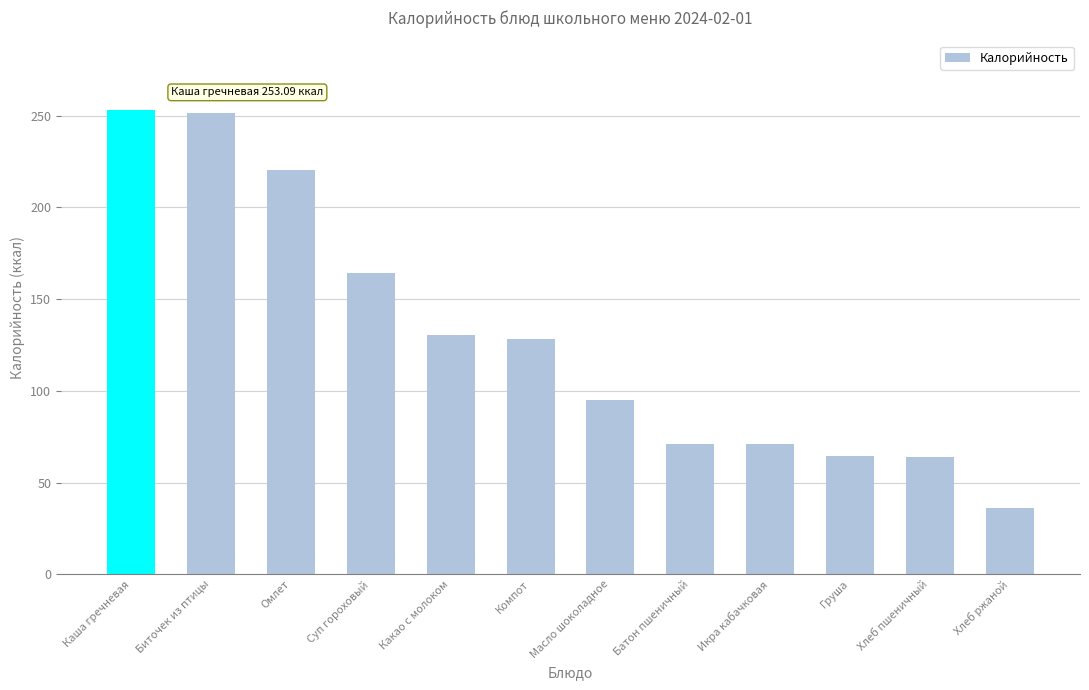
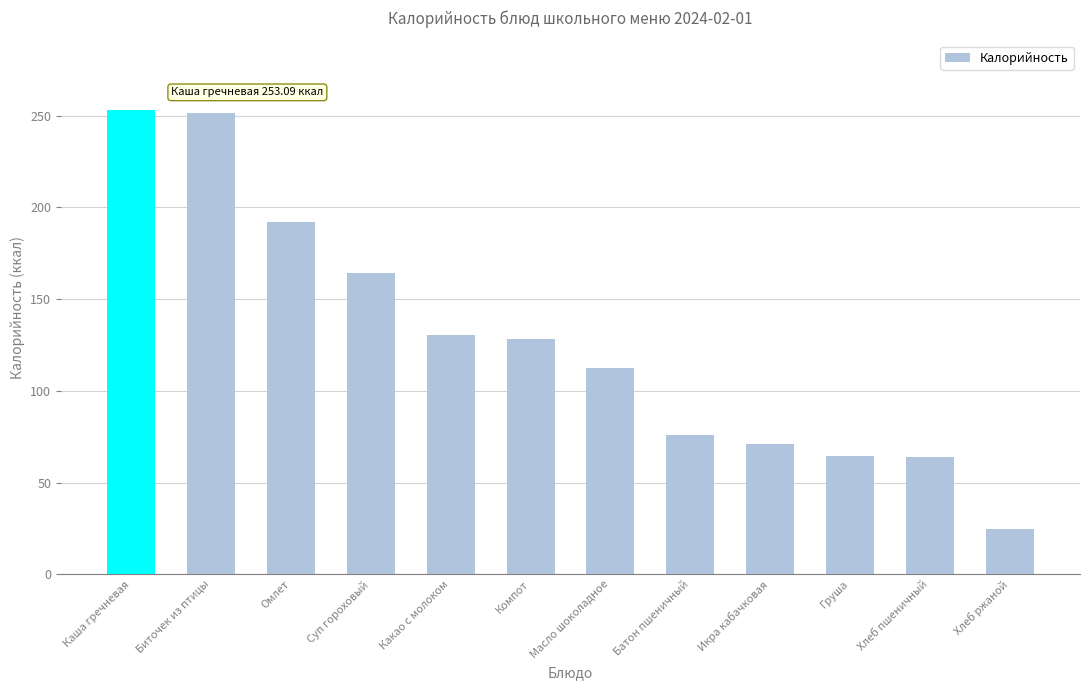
  {
    "Каша гречневая": 253,
-   "Омлет": 220,
+   "Омлет": 192,
    "Суп гороховый": 164,
    "Какао с молоком": 131,
    "Компот": 128,
-   "Масло шоколадное": 95,
-   "Батон пшеничный": 71,
+   "Масло шоколадное": 113,
+   "Батон пшеничный": 76,
    "Икра кабачковая": 71,
    "Груша": 65,
    "Хлеб пшеничный": 64,
-   "Хлеб ржаной": 36
+   "Хлеб ржаной": 25
  }
